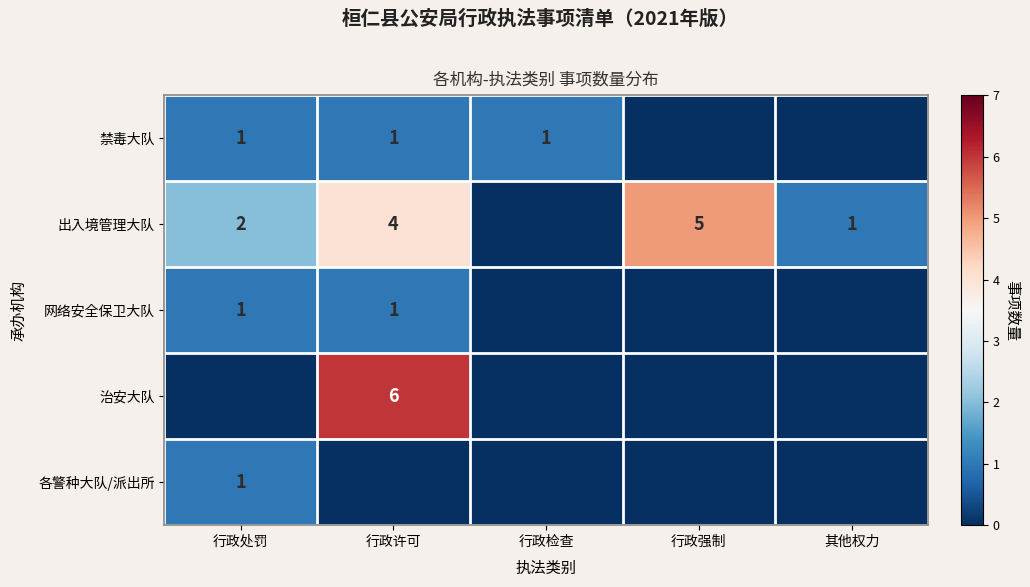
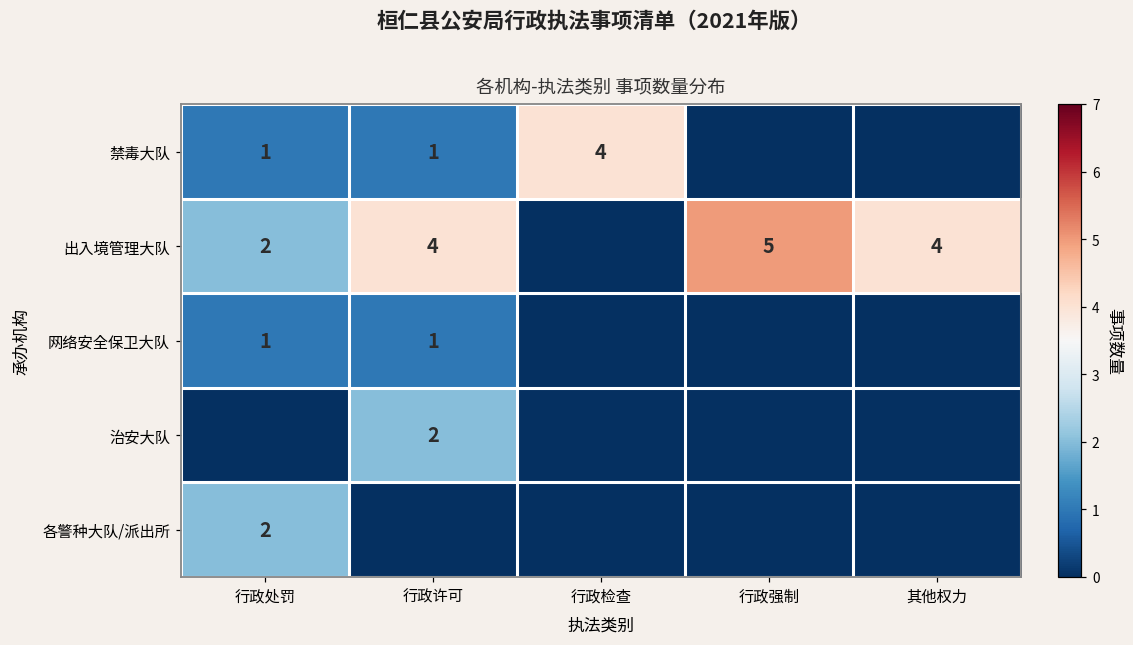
  {
    "禁毒大队": {
      "行政处罚": 1,
      "行政许可": 1,
-     "行政检查": 1
+     "行政检查": 4
    },
    "出入境管理大队": {
      "行政处罚": 2,
      "行政许可": 4,
      "行政强制": 5,
-     "其他权力": 1
+     "其他权力": 4
    },
    "网络安全保卫大队": {
      "行政处罚": 1,
      "行政许可": 1
    },
    "治安大队": {
-     "行政许可": 6
+     "行政许可": 2
    },
    "各警种大队/派出所": {
-     "行政处罚": 1
+     "行政处罚": 2
    }
  }
